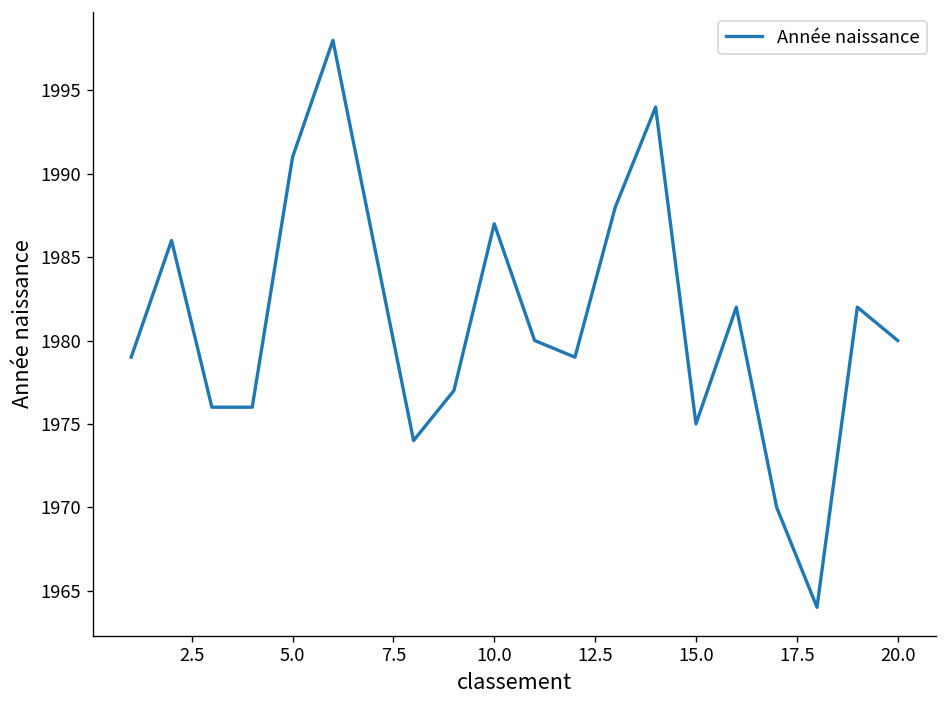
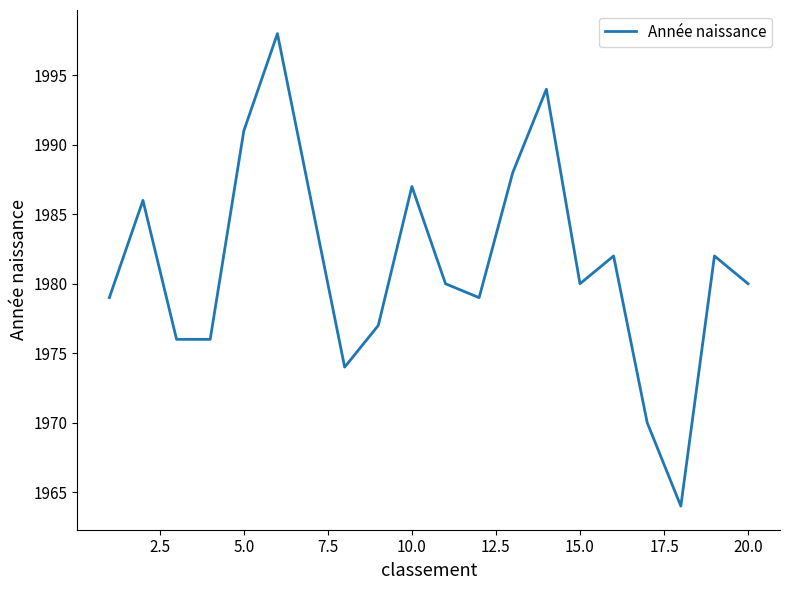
  {
    "5.0": 1991,
    "10.0": 1987,
-   "15.0": 1975,
+   "15.0": 1980,
    "20.0": 1980
  }
